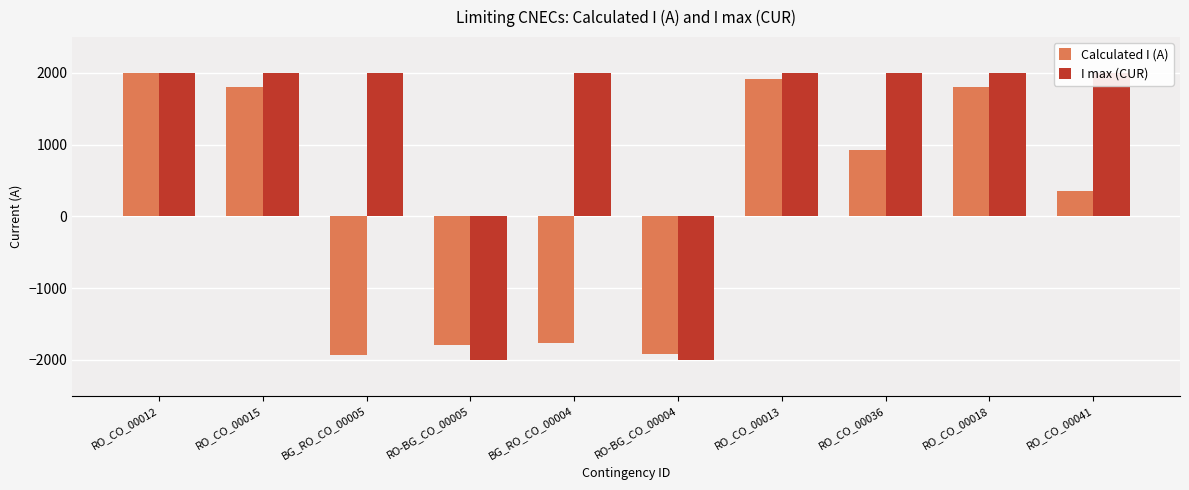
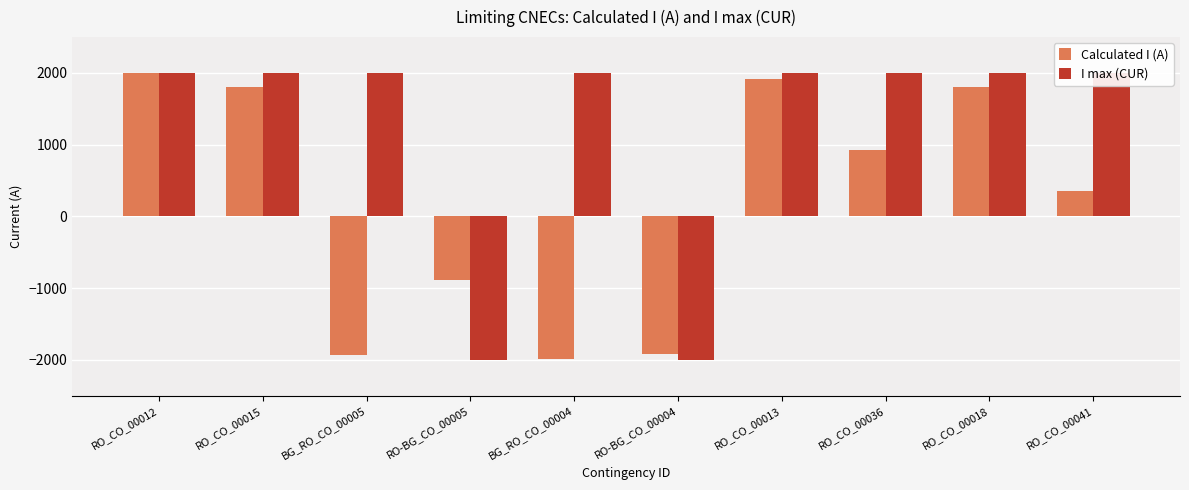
  {
    "Calculated I (A)": {
      "RO_CO_00012": 2000,
      "RO_CO_00015": 1800,
      "BG_RO_CO_00005": -1900,
-     "RO-BG_CO_00005": -1800,
-     "BG_RO_CO_00004": -1800,
+     "RO-BG_CO_00005": -900,
+     "BG_RO_CO_00004": -2000,
      "RO-BG_CO_00004": -1900,
      "RO_CO_00013": 1900,
      "RO_CO_00036": 900,
      "RO_CO_00018": 1800,
      "RO_CO_00041": 400
    },
    "I max (CUR)": {
      "RO_CO_00012": 2000,
      "RO_CO_00015": 2000,
      "BG_RO_CO_00005": 2000,
      "RO-BG_CO_00005": -2000,
      "BG_RO_CO_00004": 2000,
      "RO-BG_CO_00004": -2000,
      "RO_CO_00013": 2000,
      "RO_CO_00036": 2000,
      "RO_CO_00018": 2000
    }
  }
